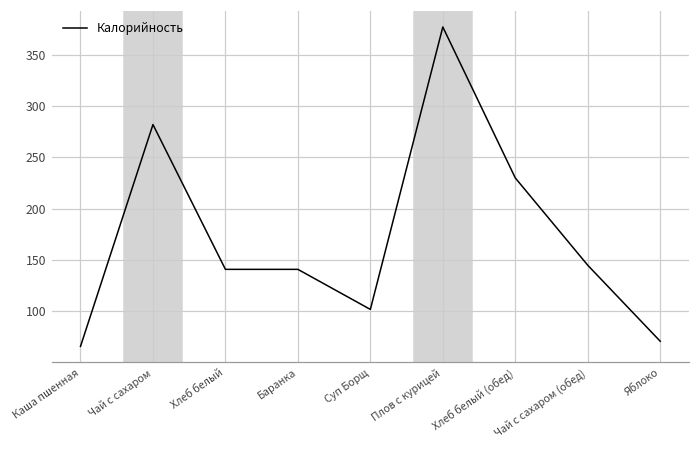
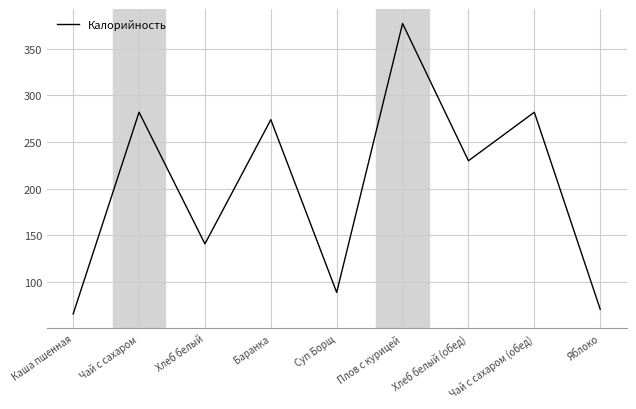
  {
    "Каша пшенная": 70,
    "Чай с сахаром": 280,
    "Хлеб белый": 140,
-   "Баранка": 140,
-   "Суп Борщ": 100,
+   "Баранка": 270,
+   "Суп Борщ": 90,
    "Плов с курицей": 380,
    "Хлеб белый (обед)": 230,
-   "Чай с сахаром (обед)": 150,
+   "Чай с сахаром (обед)": 280,
    "Яблоко": 70
  }
